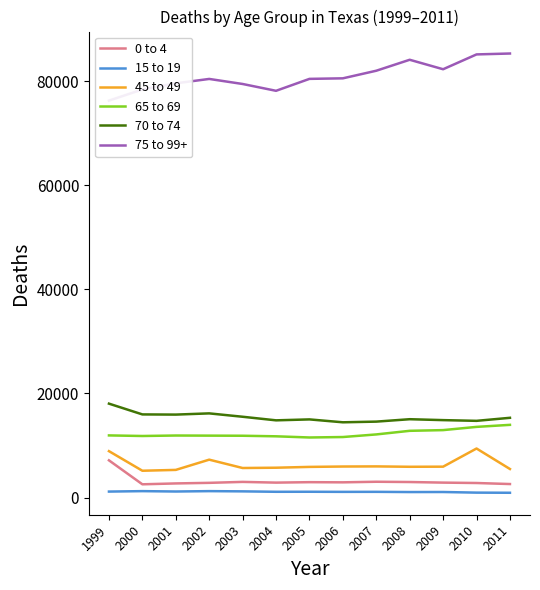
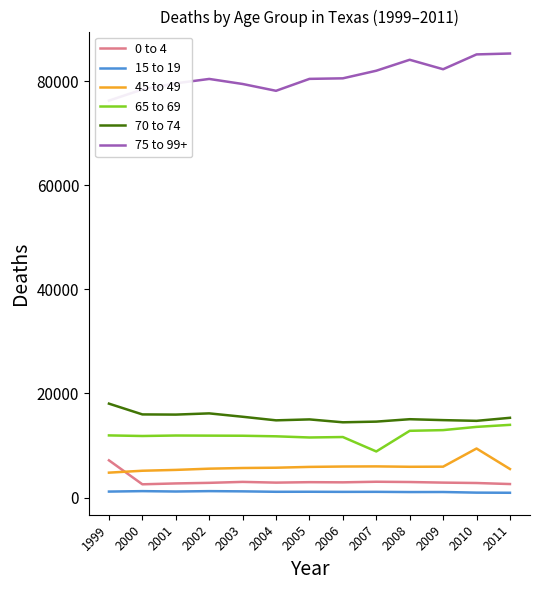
  {
    "0 to 4": {
      "1999": 7000,
      "2000": 3000,
      "2001": 3000,
      "2002": 3000,
      "2003": 3000,
      "2004": 3000,
      "2005": 3000,
      "2006": 3000,
      "2007": 3000,
      "2008": 3000,
      "2009": 3000,
      "2010": 3000,
      "2011": 3000
    },
    "15 to 19": {
      "1999": 1000,
      "2000": 1000,
      "2001": 1000,
      "2002": 1000,
      "2003": 1000,
      "2004": 1000,
      "2005": 1000,
      "2006": 1000,
      "2007": 1000,
      "2008": 1000,
      "2009": 1000,
      "2010": 1000,
      "2011": 1000
    },
    "45 to 49": {
-     "1999": 9000,
+     "1999": 5000,
      "2000": 5000,
      "2001": 5000,
-     "2002": 7000,
+     "2002": 6000,
      "2003": 6000,
      "2004": 6000,
      "2005": 6000,
      "2006": 6000,
      "2007": 6000,
      "2008": 6000,
      "2009": 6000,
      "2010": 9000,
      "2011": 5000
    },
    "65 to 69": {
      "1999": 12000,
      "2000": 12000,
      "2001": 12000,
      "2002": 12000,
      "2003": 12000,
      "2004": 12000,
      "2005": 12000,
      "2006": 12000,
-     "2007": 12000,
+     "2007": 9000,
      "2008": 13000,
      "2009": 13000,
      "2010": 14000,
      "2011": 14000
    },
    "70 to 74": {
      "1999": 18000,
      "2000": 16000,
      "2001": 16000,
      "2002": 16000,
      "2003": 16000,
      "2004": 15000,
      "2005": 15000,
      "2006": 14000,
      "2007": 15000,
      "2008": 15000,
      "2009": 15000,
      "2010": 15000,
      "2011": 15000
    },
    "75 to 99+": {
      "2002": 80000,
      "2003": 79000,
      "2004": 78000,
      "2005": 80000,
      "2006": 81000,
      "2007": 82000,
      "2008": 84000,
      "2009": 82000,
      "2010": 85000,
      "2011": 85000
    }
  }
